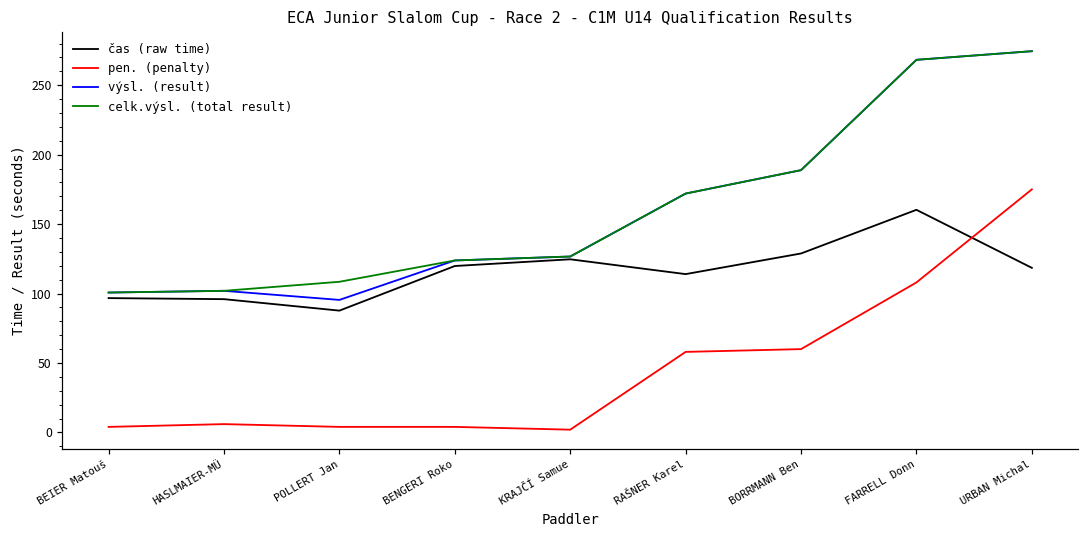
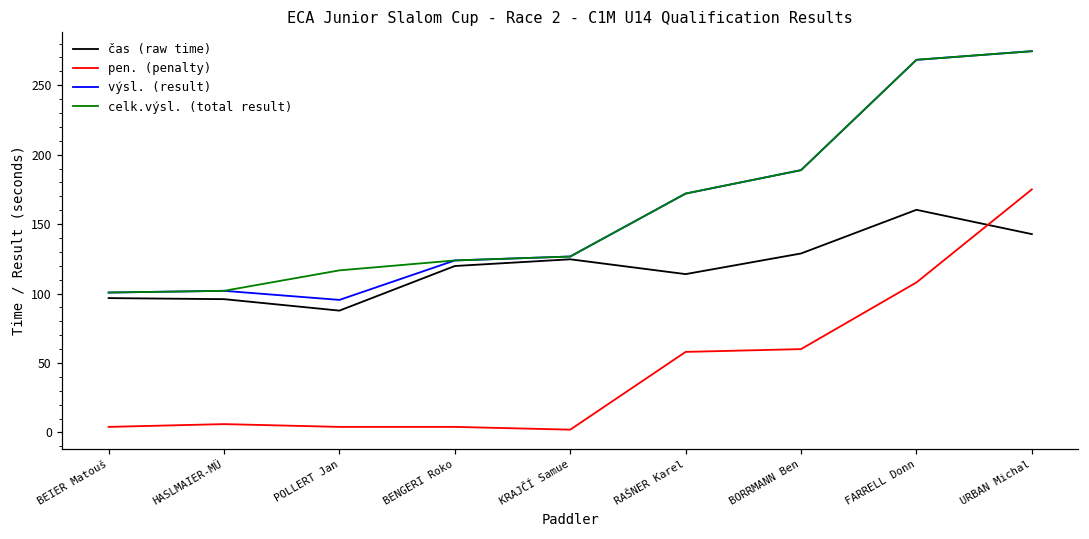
  {
    "čas (raw time)": {
      "BEIER Matouš": 97,
      "HASLMAIER-MÜ": 96,
      "POLLERT Jan": 88,
      "BENGERI Roko": 120,
      "RAŠNER Karel": 114,
      "BORRMANN Ben": 129,
      "FARRELL Donn": 160,
-     "URBAN Michal": 119
+     "URBAN Michal": 143
    },
    "pen. (penalty)": {
      "BEIER Matouš": 4,
      "HASLMAIER-MÜ": 6,
      "POLLERT Jan": 4,
      "BENGERI Roko": 4,
      "KRAJČÍ Samue": 2,
      "RAŠNER Karel": 58,
      "BORRMANN Ben": 60,
      "FARRELL Donn": 108,
      "URBAN Michal": 175
    },
    "výsl. (result)": {
      "POLLERT Jan": 95
    },
    "celk.výsl. (total result)": {
-     "POLLERT Jan": 108
+     "POLLERT Jan": 117
    }
  }
